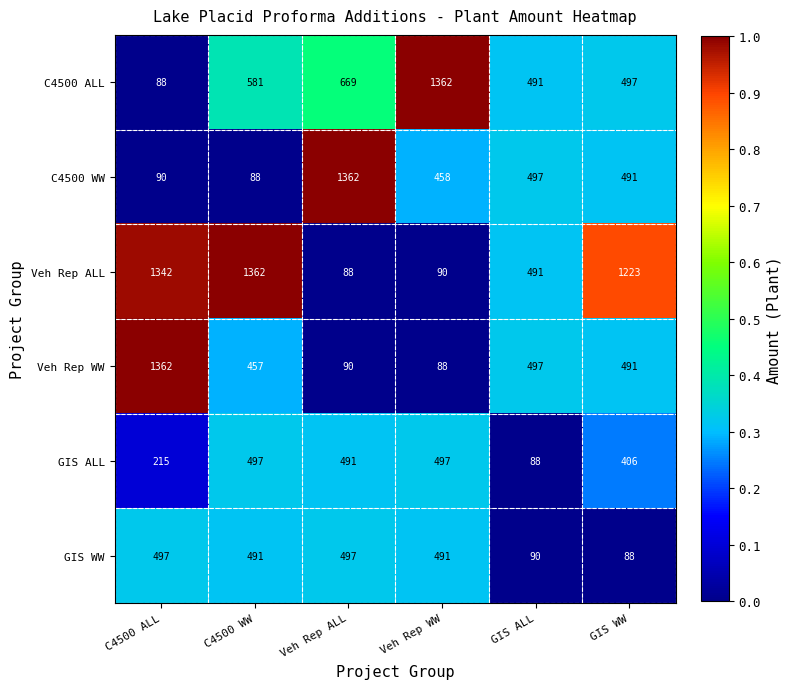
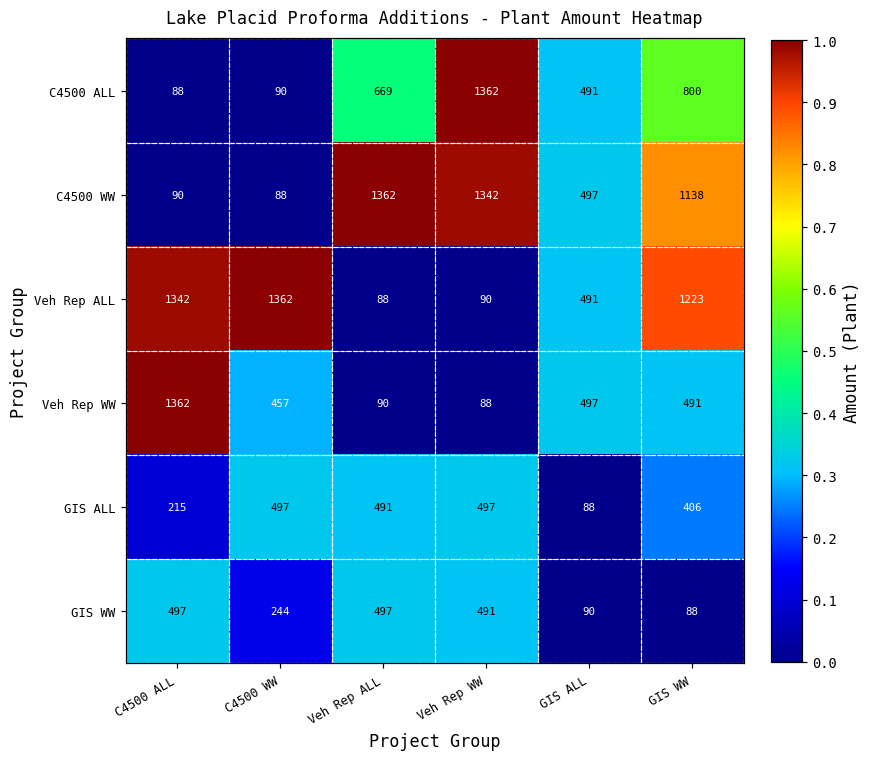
  {
    "C4500 ALL": {
      "C4500 ALL": 88,
-     "C4500 WW": 581,
+     "C4500 WW": 90,
      "Veh Rep ALL": 669,
      "Veh Rep WW": 1362,
      "GIS ALL": 491,
-     "GIS WW": 497
+     "GIS WW": 800
    },
    "C4500 WW": {
      "C4500 ALL": 90,
      "C4500 WW": 88,
      "Veh Rep ALL": 1362,
-     "Veh Rep WW": 458,
+     "Veh Rep WW": 1342,
      "GIS ALL": 497,
-     "GIS WW": 491
+     "GIS WW": 1138
    },
    "Veh Rep ALL": {
      "C4500 ALL": 1342,
      "C4500 WW": 1362,
      "Veh Rep ALL": 88,
      "Veh Rep WW": 90,
      "GIS ALL": 491,
      "GIS WW": 1223
    },
    "Veh Rep WW": {
      "C4500 ALL": 1362,
      "C4500 WW": 457,
      "Veh Rep ALL": 90,
      "Veh Rep WW": 88,
      "GIS ALL": 497,
      "GIS WW": 491
    },
    "GIS ALL": {
      "C4500 ALL": 215,
      "C4500 WW": 497,
      "Veh Rep ALL": 491,
      "Veh Rep WW": 497,
      "GIS ALL": 88,
      "GIS WW": 406
    },
    "GIS WW": {
      "C4500 ALL": 497,
-     "C4500 WW": 491,
+     "C4500 WW": 244,
      "Veh Rep ALL": 497,
      "Veh Rep WW": 491,
      "GIS ALL": 90,
      "GIS WW": 88
    }
  }
